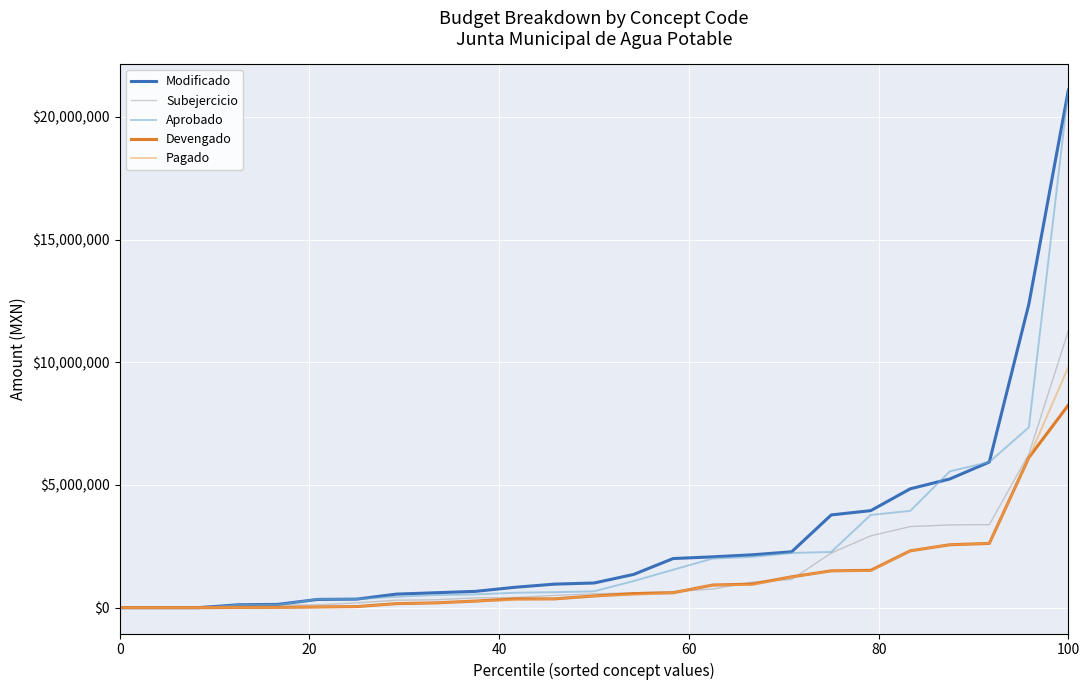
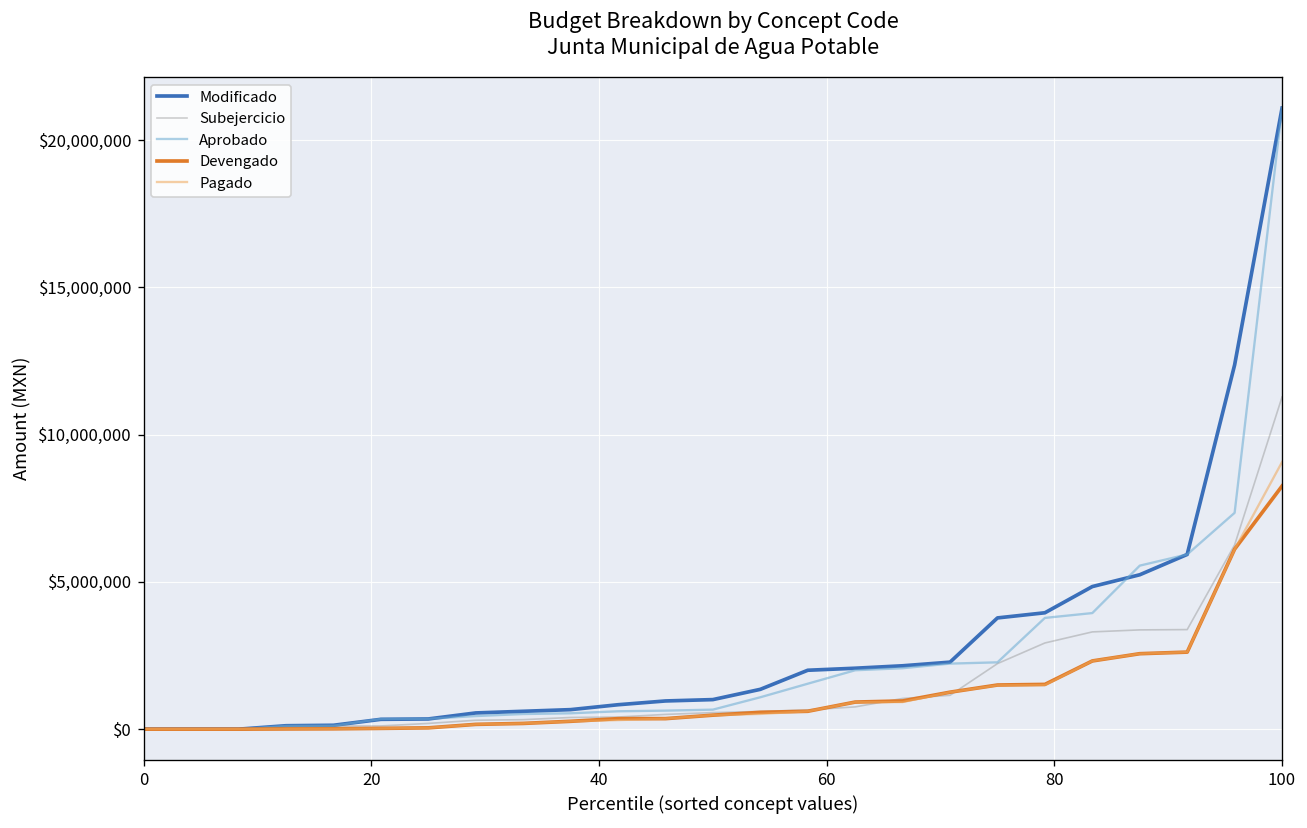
  {
    "Devengado": {
      "100": "$8,300,000"
    },
    "Pagado": {
-     "100": "$9,800,000"
+     "100": "$9,100,000"
    }
  }
